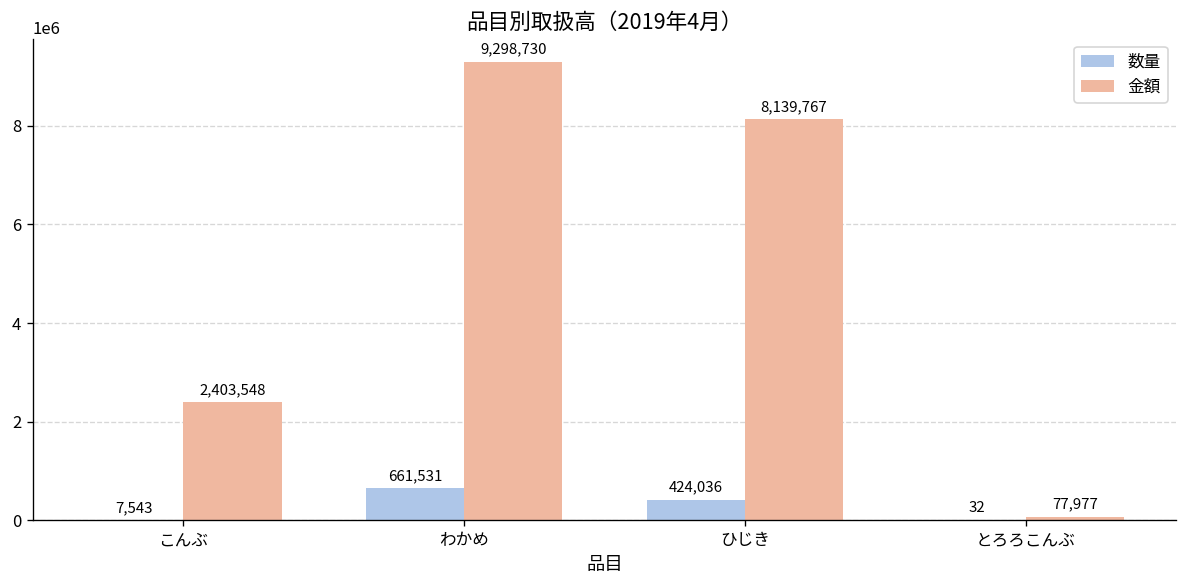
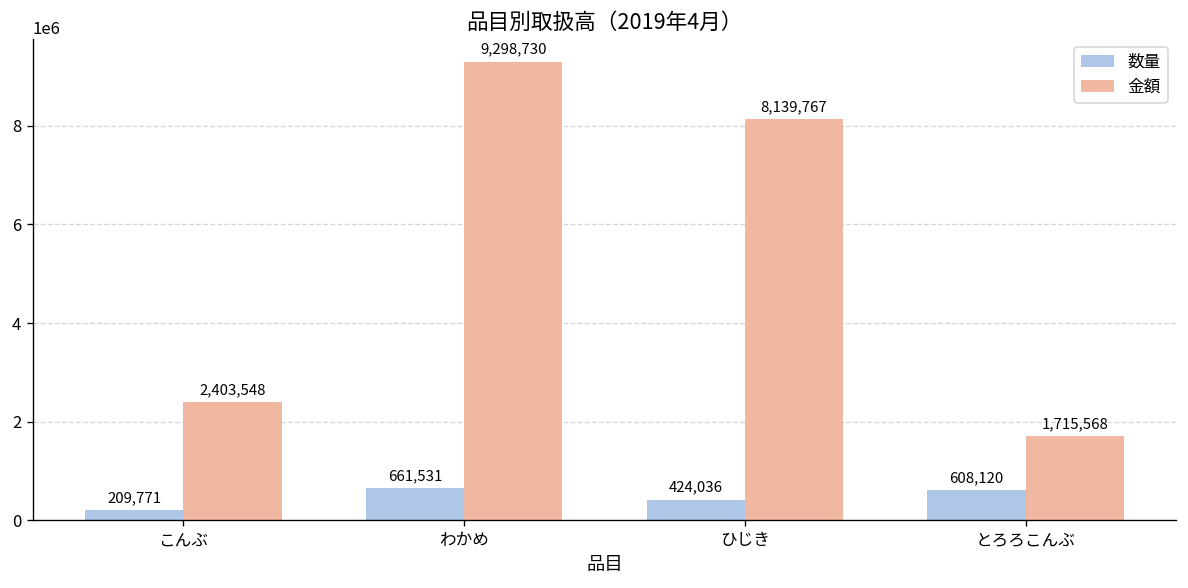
  {
    "数量": {
-     "こんぶ": "7,543",
+     "こんぶ": "209,771",
      "わかめ": "661,531",
      "ひじき": "424,036",
-     "とろろこんぶ": "32"
+     "とろろこんぶ": "608,120"
    },
    "金額": {
      "こんぶ": "2,403,548",
      "わかめ": "9,298,730",
      "ひじき": "8,139,767",
-     "とろろこんぶ": "77,977"
+     "とろろこんぶ": "1,715,568"
    }
  }
